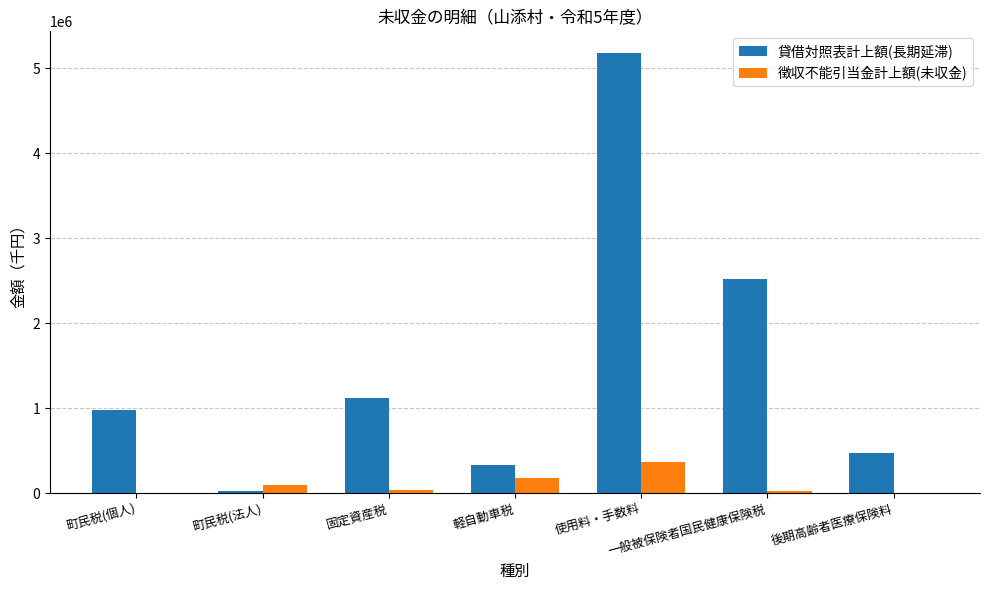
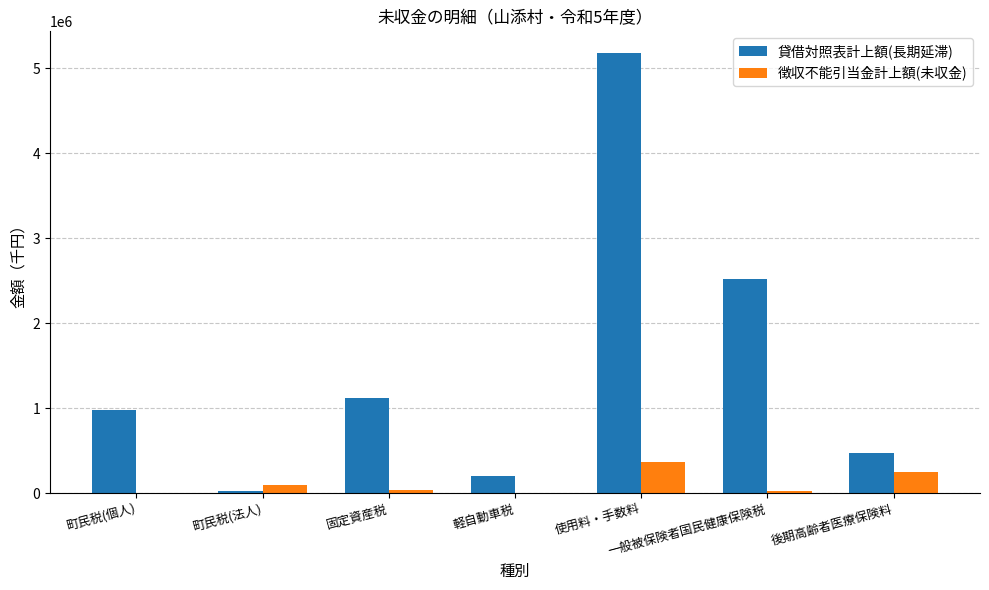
  {
    "貸借対照表計上額(長期延滞)": {
      "町民税(個人)": 1000000,
      "固定資産税": 1100000,
-     "軽自動車税": 300000,
+     "軽自動車税": 200000,
      "使用料・手数料": 5200000,
      "一般被保険者国民健康保険税": 2500000,
      "後期高齢者医療保険料": 500000
    },
    "徴収不能引当金計上額(未収金)": {
      "町民税(法人)": 100000,
      "固定資産税": 0,
-     "軽自動車税": 200000,
+     "軽自動車税": 0,
      "使用料・手数料": 400000,
-     "後期高齢者医療保険料": 0
+     "後期高齢者医療保険料": 300000
    }
  }
